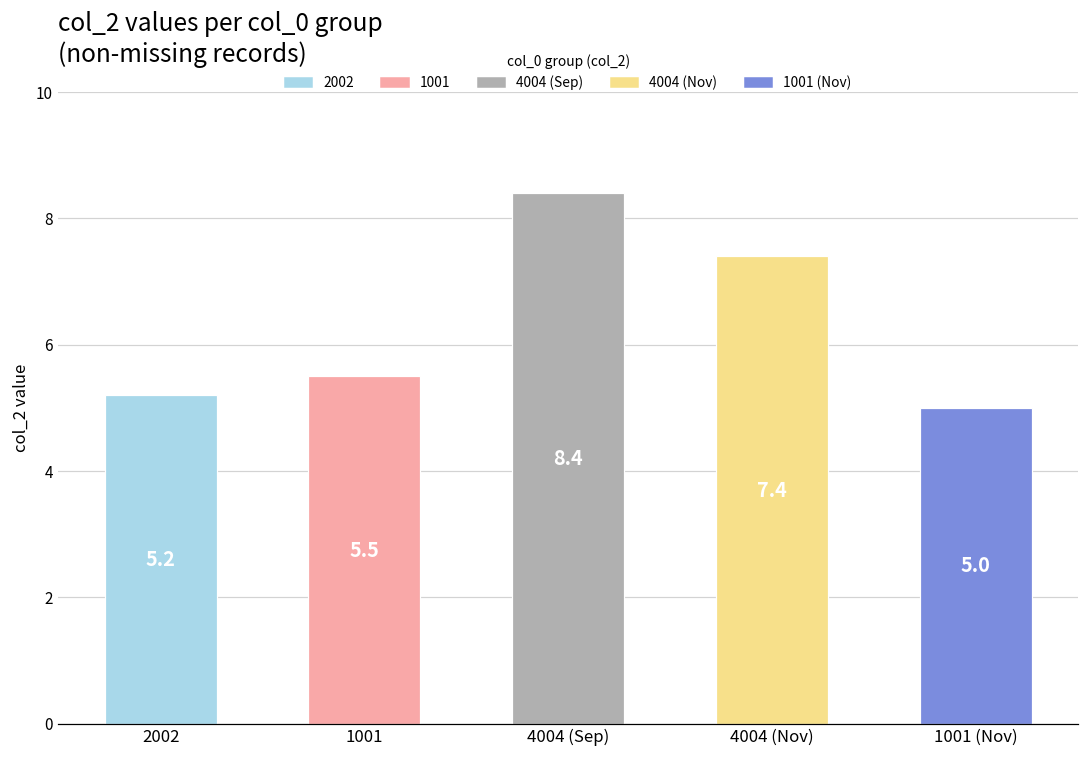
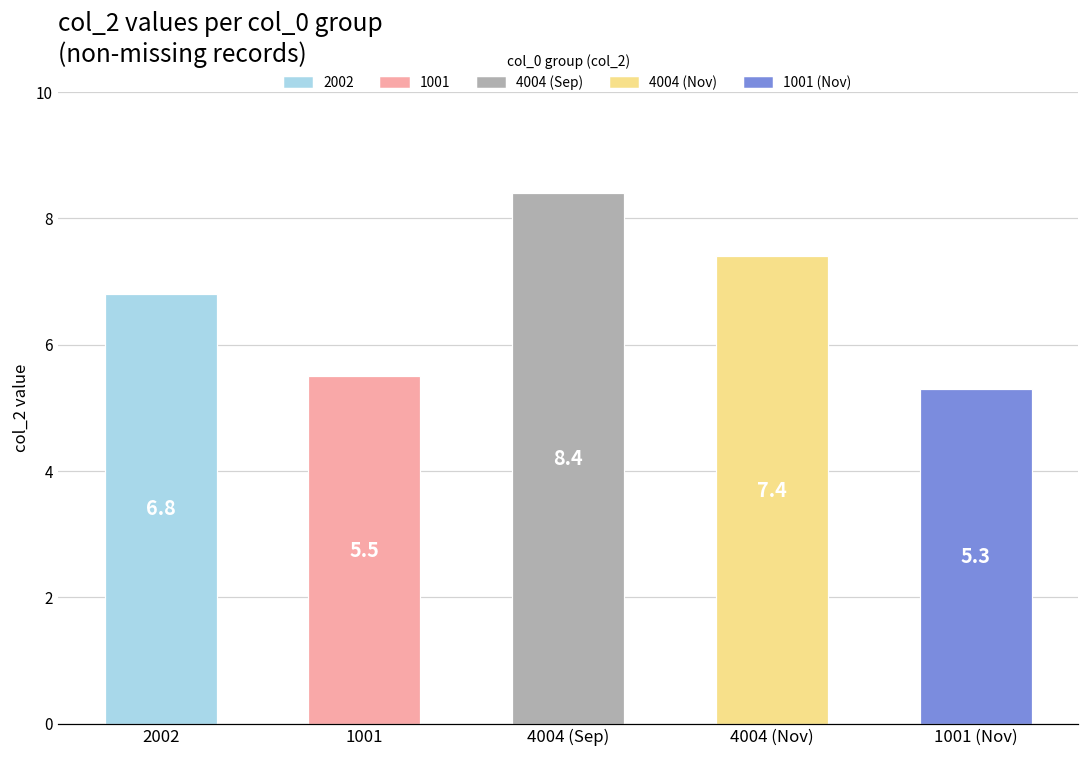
  {
-   "2002": 5.2,
+   "2002": 6.8,
    "1001": 5.5,
    "4004 (Sep)": 8.4,
    "4004 (Nov)": 7.4,
-   "1001 (Nov)": 5.0
+   "1001 (Nov)": 5.3
  }
